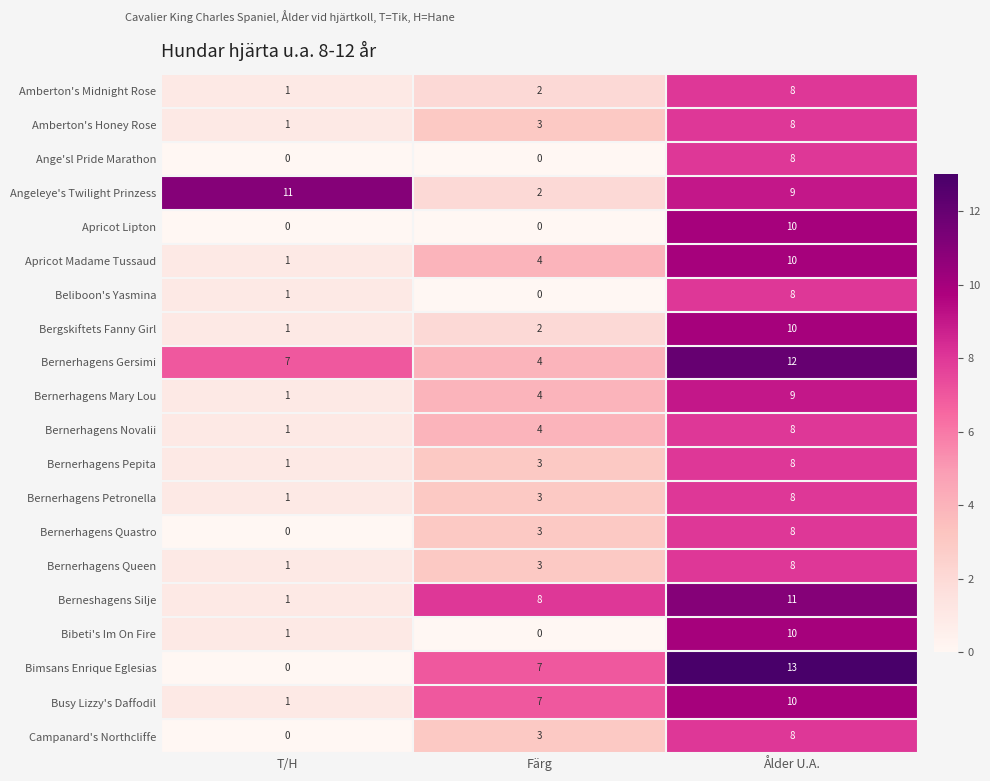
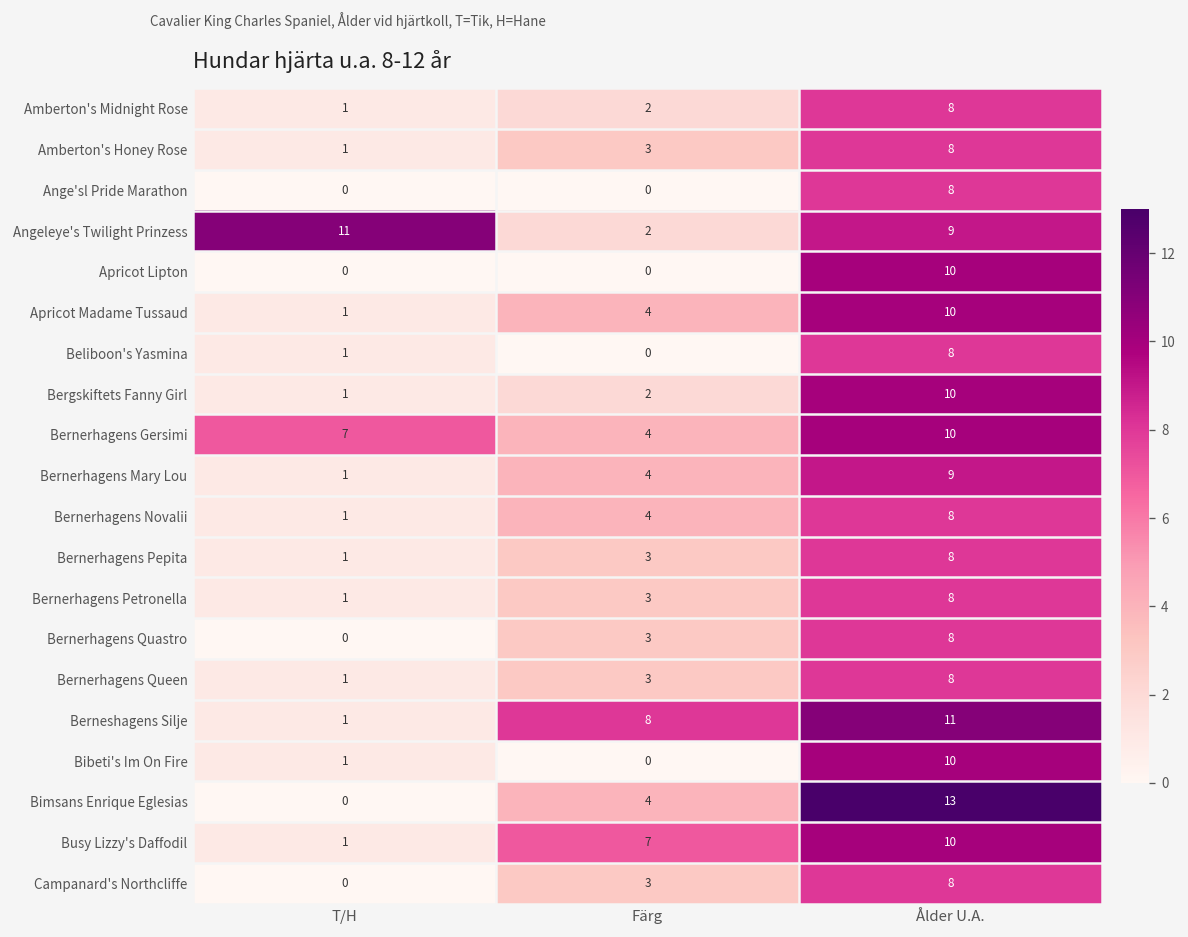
  {
    "Amberton's Midnight Rose": {
      "T/H": 1,
      "Färg": 2,
      "Ålder U.A.": 8
    },
    "Amberton's Honey Rose": {
      "T/H": 1,
      "Färg": 3,
      "Ålder U.A.": 8
    },
    "Ange'sl Pride Marathon": {
      "T/H": 0,
      "Färg": 0,
      "Ålder U.A.": 8
    },
    "Angeleye's Twilight Prinzess": {
      "T/H": 11,
      "Färg": 2,
      "Ålder U.A.": 9
    },
    "Apricot Lipton": {
      "T/H": 0,
      "Färg": 0,
      "Ålder U.A.": 10
    },
    "Apricot Madame Tussaud": {
      "T/H": 1,
      "Färg": 4,
      "Ålder U.A.": 10
    },
    "Beliboon's Yasmina": {
      "T/H": 1,
      "Färg": 0,
      "Ålder U.A.": 8
    },
    "Bergskiftets Fanny Girl": {
      "T/H": 1,
      "Färg": 2,
      "Ålder U.A.": 10
    },
    "Bernerhagens Gersimi": {
      "T/H": 7,
      "Färg": 4,
-     "Ålder U.A.": 12
+     "Ålder U.A.": 10
    },
    "Bernerhagens Mary Lou": {
      "T/H": 1,
      "Färg": 4,
      "Ålder U.A.": 9
    },
    "Bernerhagens Novalii": {
      "T/H": 1,
      "Färg": 4,
      "Ålder U.A.": 8
    },
    "Bernerhagens Pepita": {
      "T/H": 1,
      "Färg": 3,
      "Ålder U.A.": 8
    },
    "Bernerhagens Petronella": {
      "T/H": 1,
      "Färg": 3,
      "Ålder U.A.": 8
    },
    "Bernerhagens Quastro": {
      "T/H": 0,
      "Färg": 3,
      "Ålder U.A.": 8
    },
    "Bernerhagens Queen": {
      "T/H": 1,
      "Färg": 3,
      "Ålder U.A.": 8
    },
    "Berneshagens Silje": {
      "T/H": 1,
      "Färg": 8,
      "Ålder U.A.": 11
    },
    "Bibeti's Im On Fire": {
      "T/H": 1,
      "Färg": 0,
      "Ålder U.A.": 10
    },
    "Bimsans Enrique Eglesias": {
      "T/H": 0,
-     "Färg": 7,
+     "Färg": 4,
      "Ålder U.A.": 13
    },
    "Busy Lizzy's Daffodil": {
      "T/H": 1,
      "Färg": 7,
      "Ålder U.A.": 10
    },
    "Campanard's Northcliffe": {
      "T/H": 0,
      "Färg": 3,
      "Ålder U.A.": 8
    }
  }
